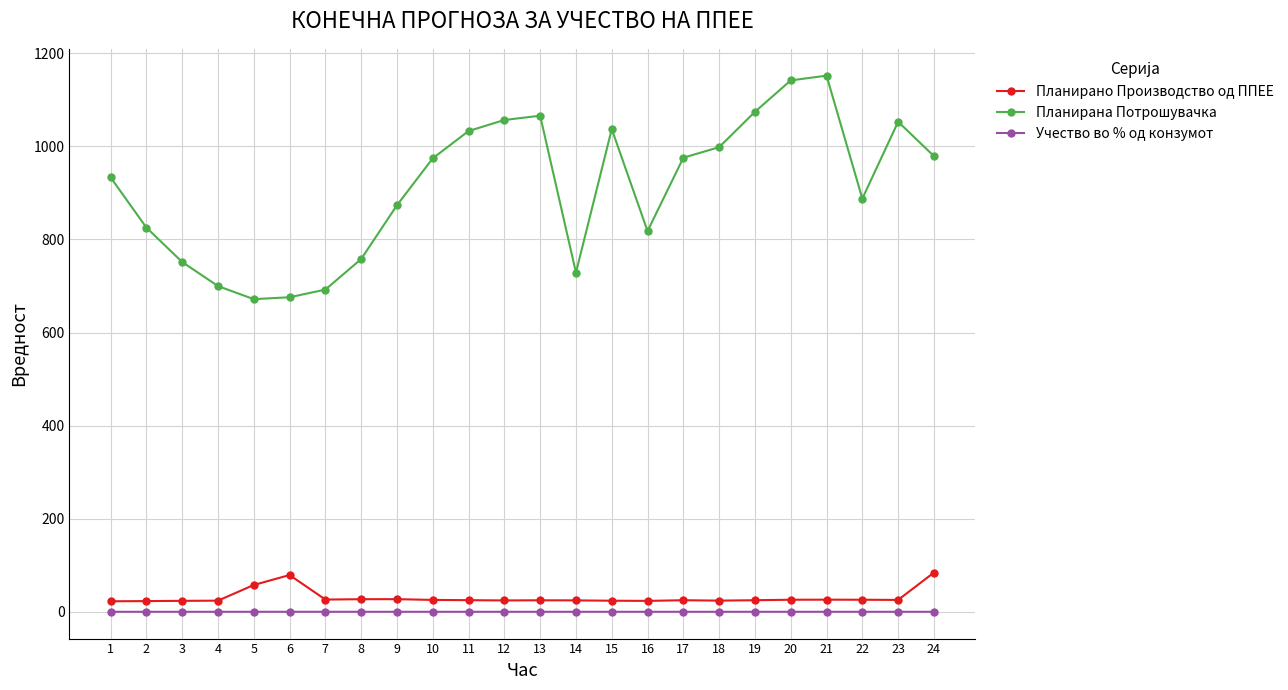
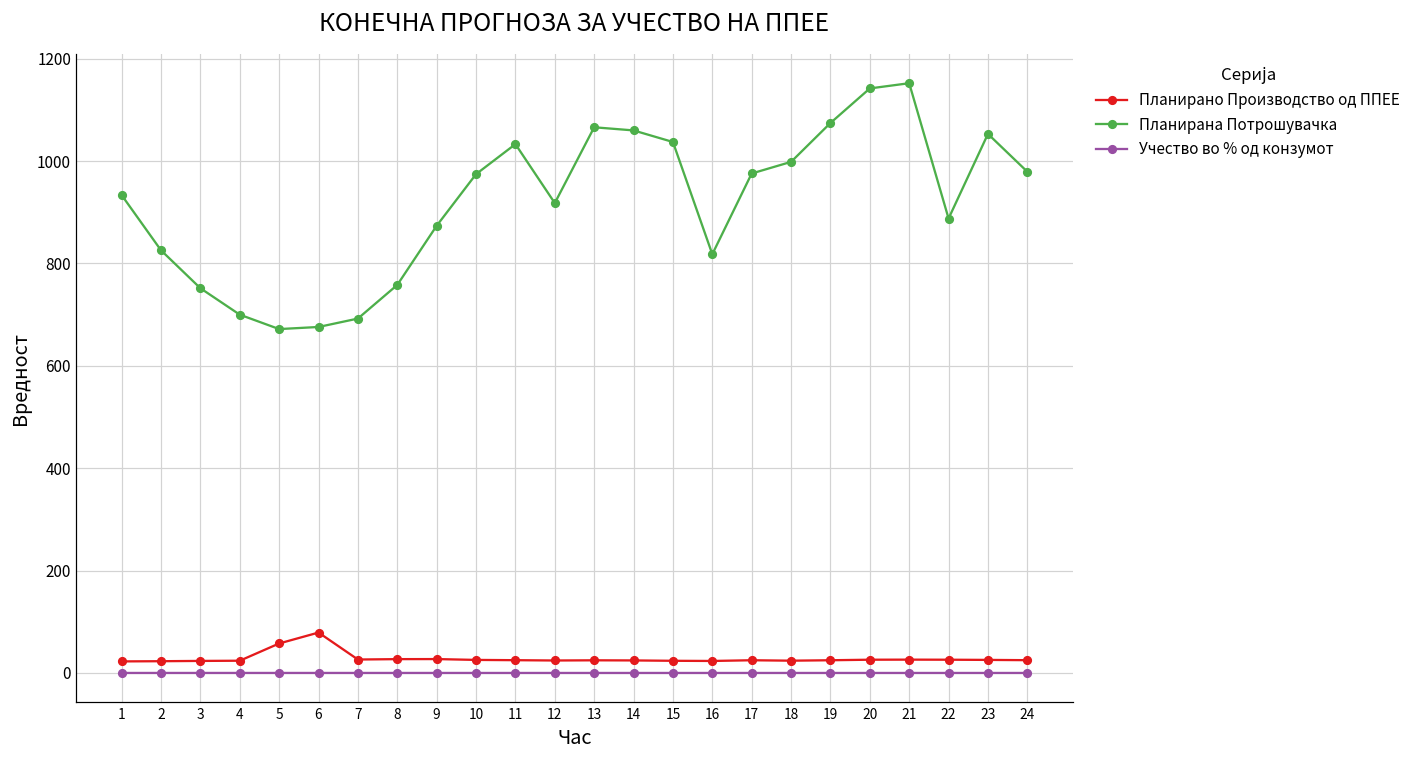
  {
    "Планирано Производство од ППЕЕ": {
      "1": 20,
      "2": 20,
      "3": 20,
      "4": 20,
      "5": 60,
      "6": 80,
      "7": 30,
      "8": 30,
      "9": 30,
      "10": 30,
      "11": 20,
      "12": 20,
      "13": 20,
      "14": 20,
      "15": 20,
      "16": 20,
      "17": 20,
      "18": 20,
      "19": 20,
      "20": 30,
      "21": 30,
      "22": 30,
      "23": 30,
-     "24": 80
+     "24": 20
    },
    "Планирана Потрошувачка": {
      "1": 930,
      "2": 830,
      "3": 750,
      "4": 700,
      "5": 670,
      "6": 680,
      "7": 690,
      "8": 760,
      "9": 870,
      "10": 970,
      "11": 1030,
-     "12": 1060,
+     "12": 920,
      "13": 1070,
-     "14": 730,
+     "14": 1060,
      "15": 1040,
      "16": 820,
      "17": 980,
      "18": 1000,
      "19": 1070,
      "20": 1140,
      "21": 1150,
      "22": 890,
      "23": 1050,
      "24": 980
    },
    "Учество во % од конзумот": {
      "1": 0,
      "2": 0,
      "3": 0,
      "4": 0,
      "5": 0,
      "6": 0,
      "7": 0,
      "8": 0,
      "9": 0,
      "10": 0,
      "11": 0,
      "12": 0,
      "13": 0,
      "14": 0,
      "15": 0,
      "16": 0,
      "17": 0,
      "18": 0,
      "19": 0,
      "20": 0,
      "21": 0,
      "22": 0,
      "23": 0,
      "24": 0
    }
  }
